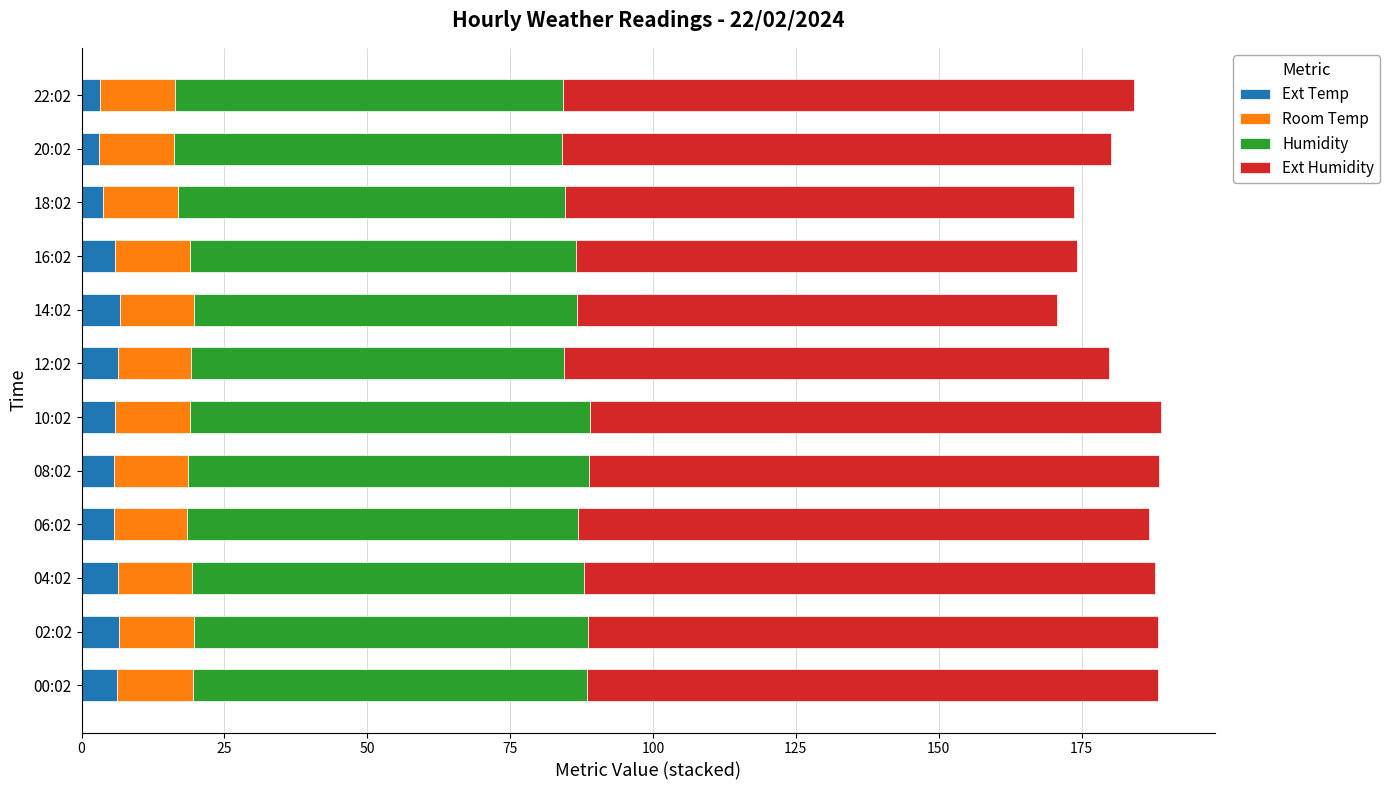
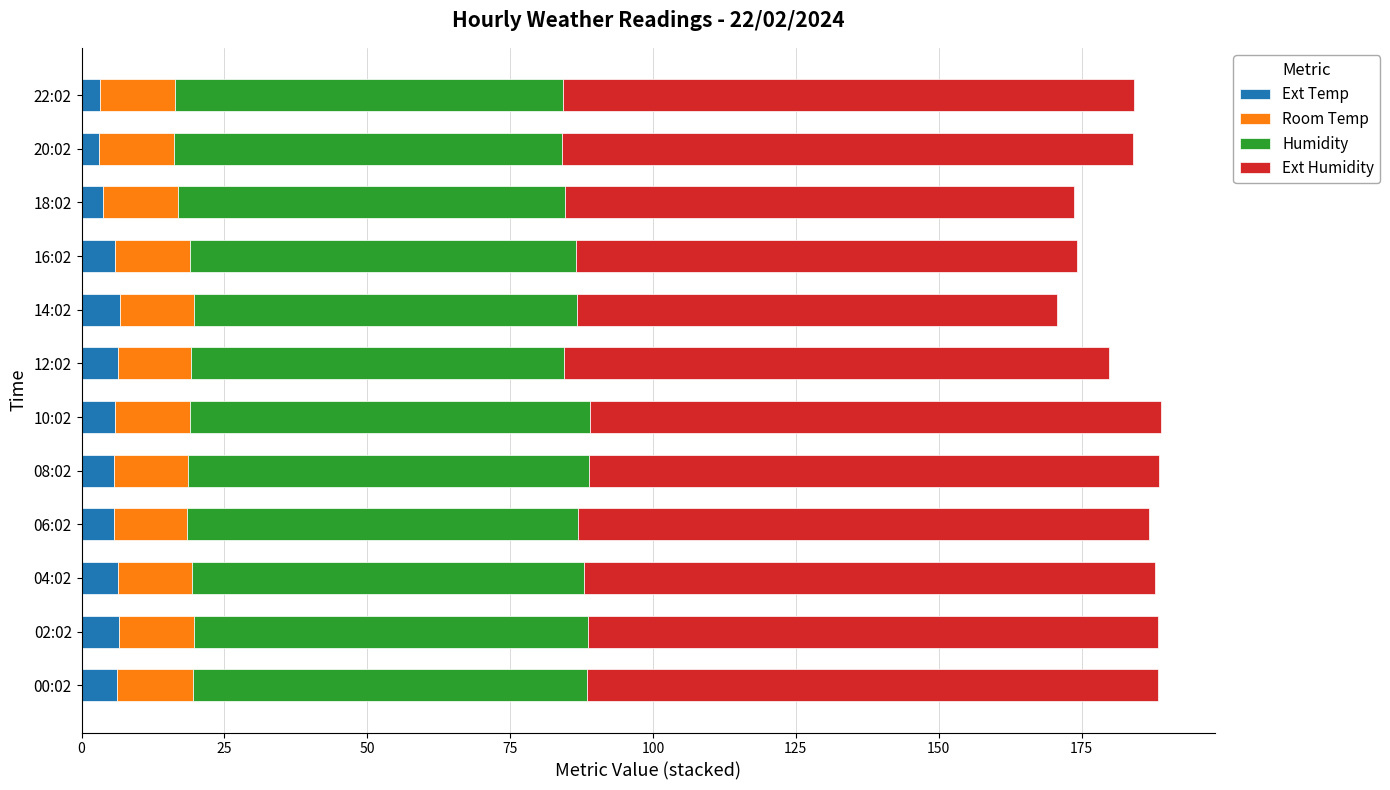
  {
    "Ext Temp": {
      "22:02": 3,
      "20:02": 3,
      "18:02": 4,
      "16:02": 6,
      "14:02": 7,
      "12:02": 6,
      "10:02": 6,
      "08:02": 6,
      "06:02": 6,
      "04:02": 6,
      "02:02": 7,
      "00:02": 6
    },
    "Room Temp": {
      "22:02": 13,
      "20:02": 13,
      "18:02": 13,
      "16:02": 13,
      "14:02": 13,
      "12:02": 13,
      "10:02": 13,
      "08:02": 13,
      "06:02": 13,
      "04:02": 13,
      "02:02": 13,
      "00:02": 13
    },
    "Humidity": {
      "22:02": 68,
      "20:02": 68,
      "18:02": 68,
      "16:02": 68,
      "14:02": 67,
      "12:02": 65,
      "10:02": 70,
      "08:02": 70,
      "06:02": 69,
      "04:02": 69,
      "02:02": 69,
      "00:02": 69
    },
    "Ext Humidity": {
      "22:02": 100,
-     "20:02": 96,
+     "20:02": 100,
      "18:02": 89,
      "16:02": 88,
      "14:02": 84,
      "12:02": 95,
      "10:02": 100,
      "08:02": 100,
      "06:02": 100,
      "04:02": 100,
      "02:02": 100,
      "00:02": 100
    }
  }
